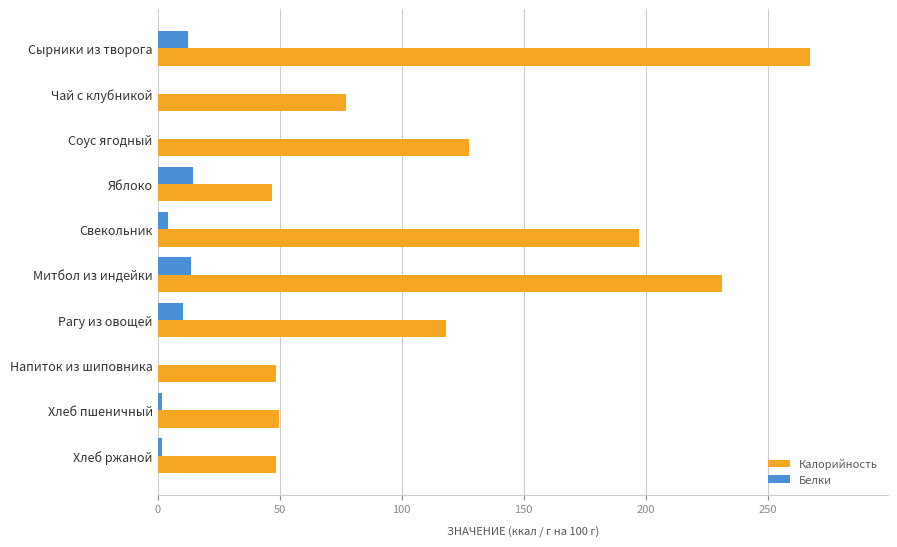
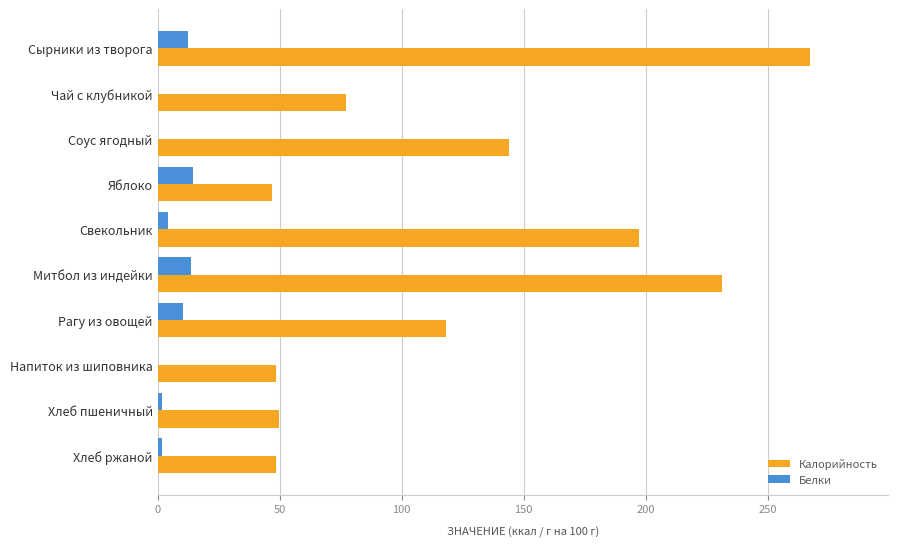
  {
    "Калорийность": {
      "Сырники из творога": 267,
      "Чай с клубникой": 77,
-     "Соус ягодный": 128,
+     "Соус ягодный": 144,
      "Яблоко": 47,
      "Свекольник": 197,
      "Митбол из индейки": 231,
      "Рагу из овощей": 118,
      "Напиток из шиповника": 48,
      "Хлеб пшеничный": 50,
      "Хлеб ржаной": 49
    },
    "Белки": {
      "Сырники из творога": 12,
      "Яблоко": 15,
      "Свекольник": 4,
      "Митбол из индейки": 14,
      "Рагу из овощей": 10,
      "Хлеб пшеничный": 2,
      "Хлеб ржаной": 2
    }
  }
